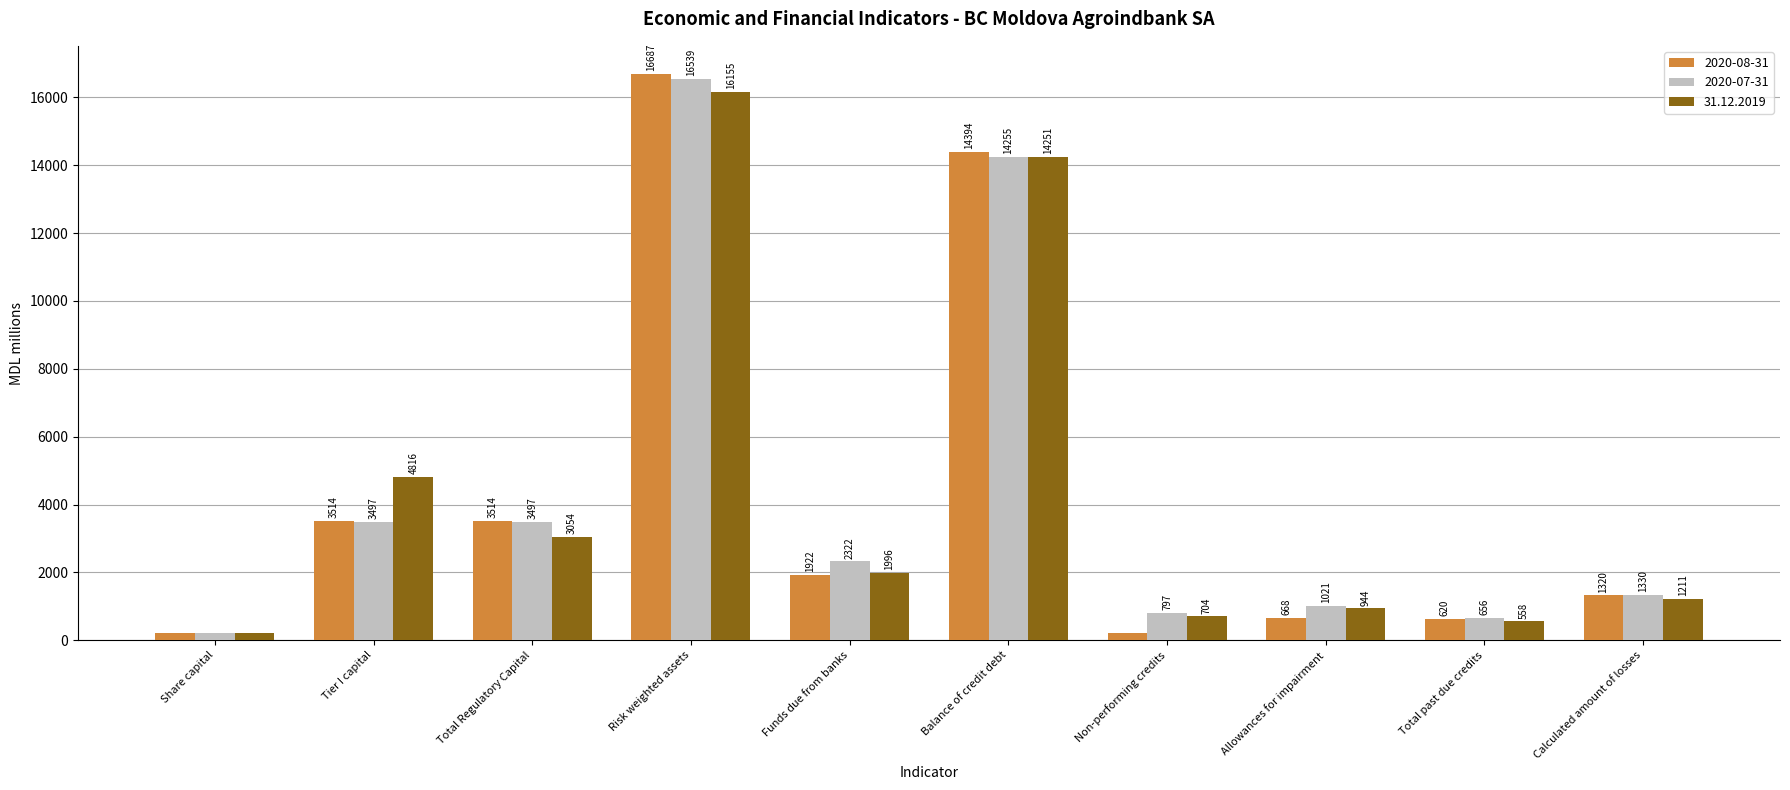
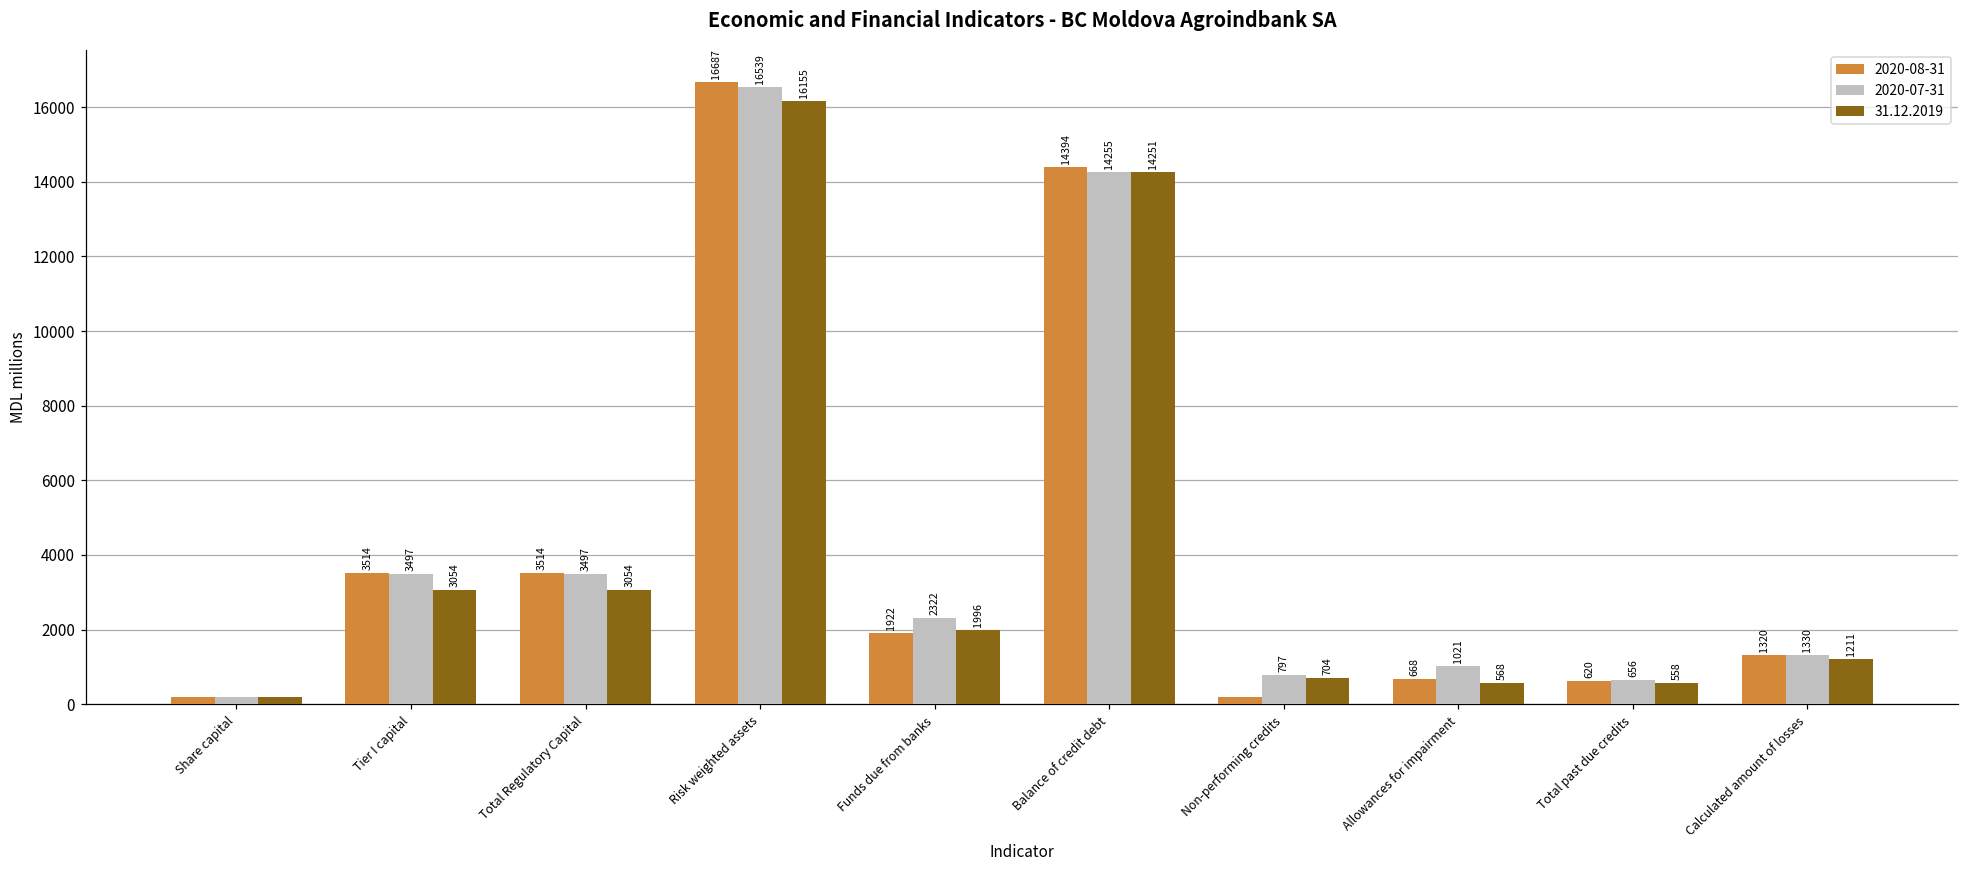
  {
    "2020-08-31": {
      "Tier I capital": 3514,
      "Total Regulatory Capital": 3514,
      "Risk weighted assets": 16687,
      "Funds due from banks": 1922,
      "Balance of credit debt": 14394,
      "Allowances for impairment": 668,
      "Total past due credits": 620,
      "Calculated amount of losses": 1320
    },
    "2020-07-31": {
      "Tier I capital": 3497,
      "Total Regulatory Capital": 3497,
      "Risk weighted assets": 16539,
      "Funds due from banks": 2322,
      "Balance of credit debt": 14255,
      "Non-performing credits": 797,
      "Allowances for impairment": 1021,
      "Total past due credits": 656,
      "Calculated amount of losses": 1330
    },
    "31.12.2019": {
-     "Tier I capital": 4816,
+     "Tier I capital": 3054,
      "Total Regulatory Capital": 3054,
      "Risk weighted assets": 16155,
      "Funds due from banks": 1996,
      "Balance of credit debt": 14251,
      "Non-performing credits": 704,
-     "Allowances for impairment": 944,
+     "Allowances for impairment": 568,
      "Total past due credits": 558,
      "Calculated amount of losses": 1211
    }
  }
